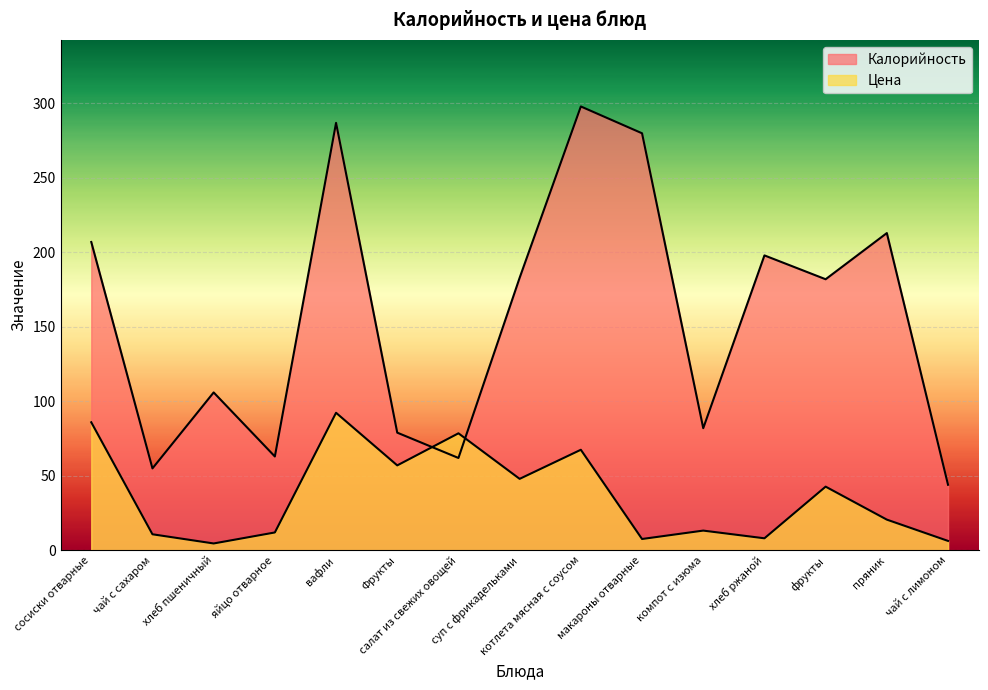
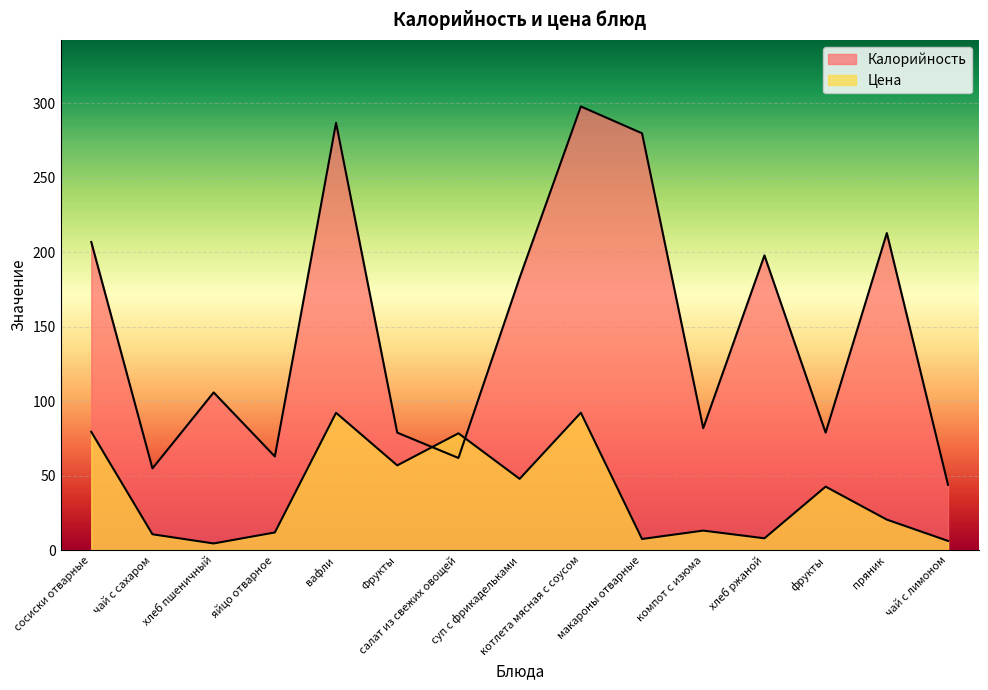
  {
    "Калорийность": {
      "сосиски отварные": 207,
      "чай с сахаром": 55,
      "хлеб пшеничный": 106,
      "яйцо отварное": 63,
      "вафли": 287,
      "Фрукты": 79,
      "салат из свежих овощей": 62,
      "суп с фрикадельками": 183,
      "котлета мясная с соусом": 298,
      "макароны отварные": 280,
      "компот с изюма": 82,
      "хлеб ржаной": 198,
-     "фрукты": 182,
+     "фрукты": 79,
      "пряник": 213,
      "чай с лимоном": 44
    },
    "Цена": {
-     "сосиски отварные": 86,
+     "сосиски отварные": 80,
      "чай с сахаром": 11,
      "хлеб пшеничный": 5,
      "яйцо отварное": 12,
      "вафли": 92,
      "Фрукты": 57,
      "салат из свежих овощей": 79,
      "суп с фрикадельками": 48,
-     "котлета мясная с соусом": 68,
+     "котлета мясная с соусом": 92,
      "макароны отварные": 8,
      "компот с изюма": 13,
      "хлеб ржаной": 8,
      "фрукты": 43,
      "пряник": 21,
      "чай с лимоном": 6
    }
  }
